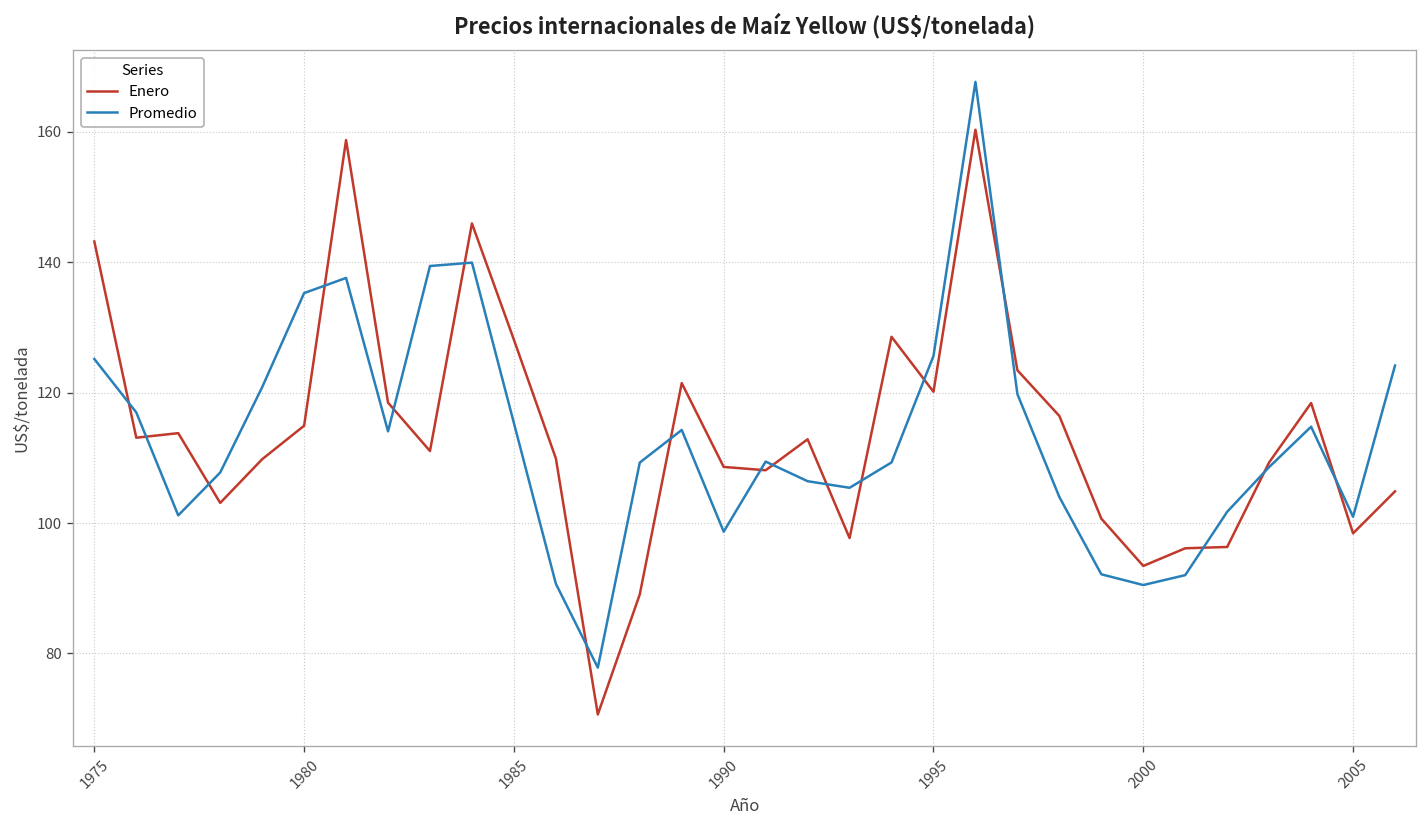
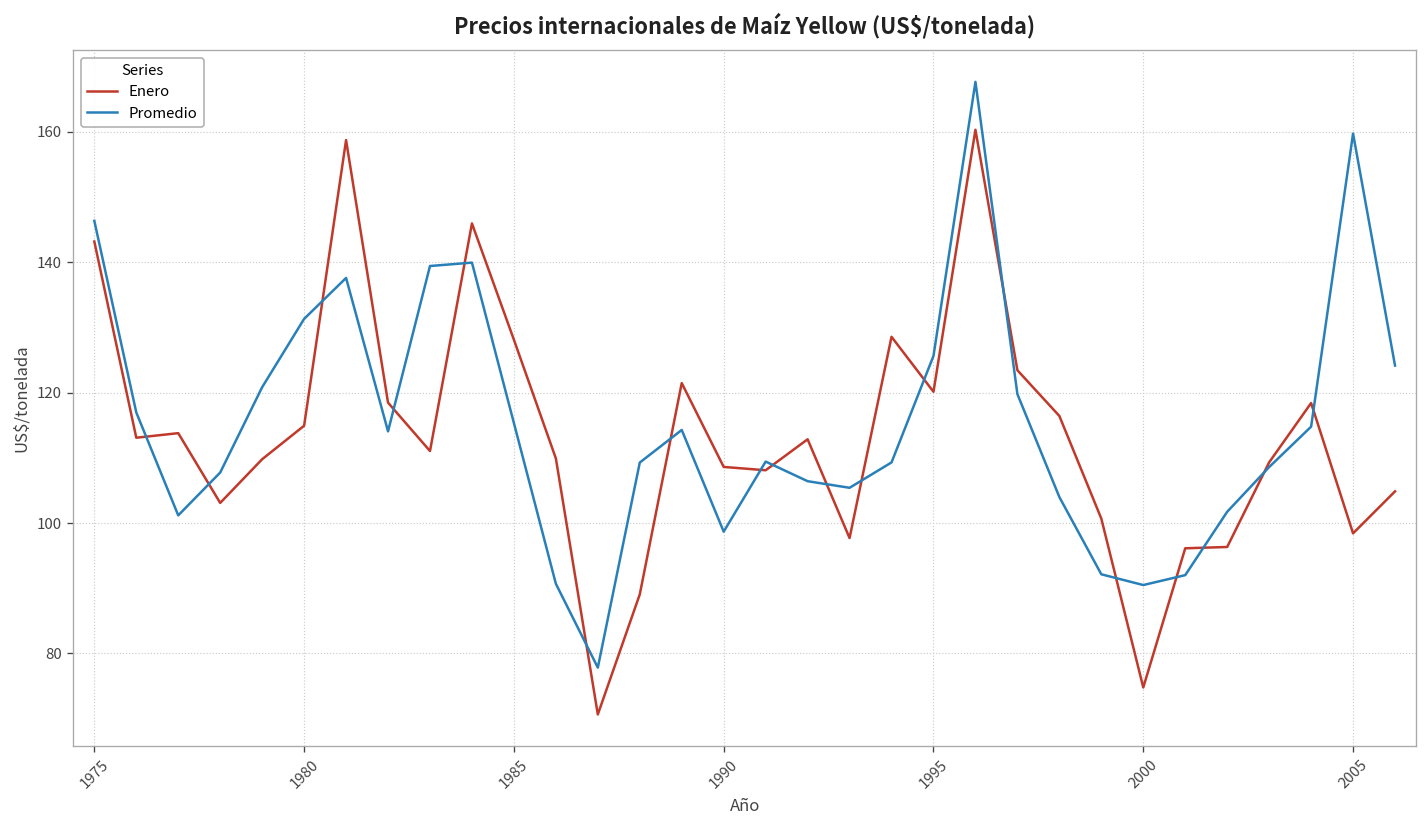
  {
    "Enero": {
      "1975": 143,
      "1980": 115,
      "1985": 128,
      "1990": 109,
      "1995": 120,
-     "2000": 93,
+     "2000": 75,
      "2005": 98
    },
    "Promedio": {
-     "1975": 125,
-     "1980": 135,
+     "1975": 146,
+     "1980": 131,
      "1985": 115,
      "1990": 99,
      "1995": 126,
      "2000": 91,
-     "2005": 101
+     "2005": 160
    }
  }
